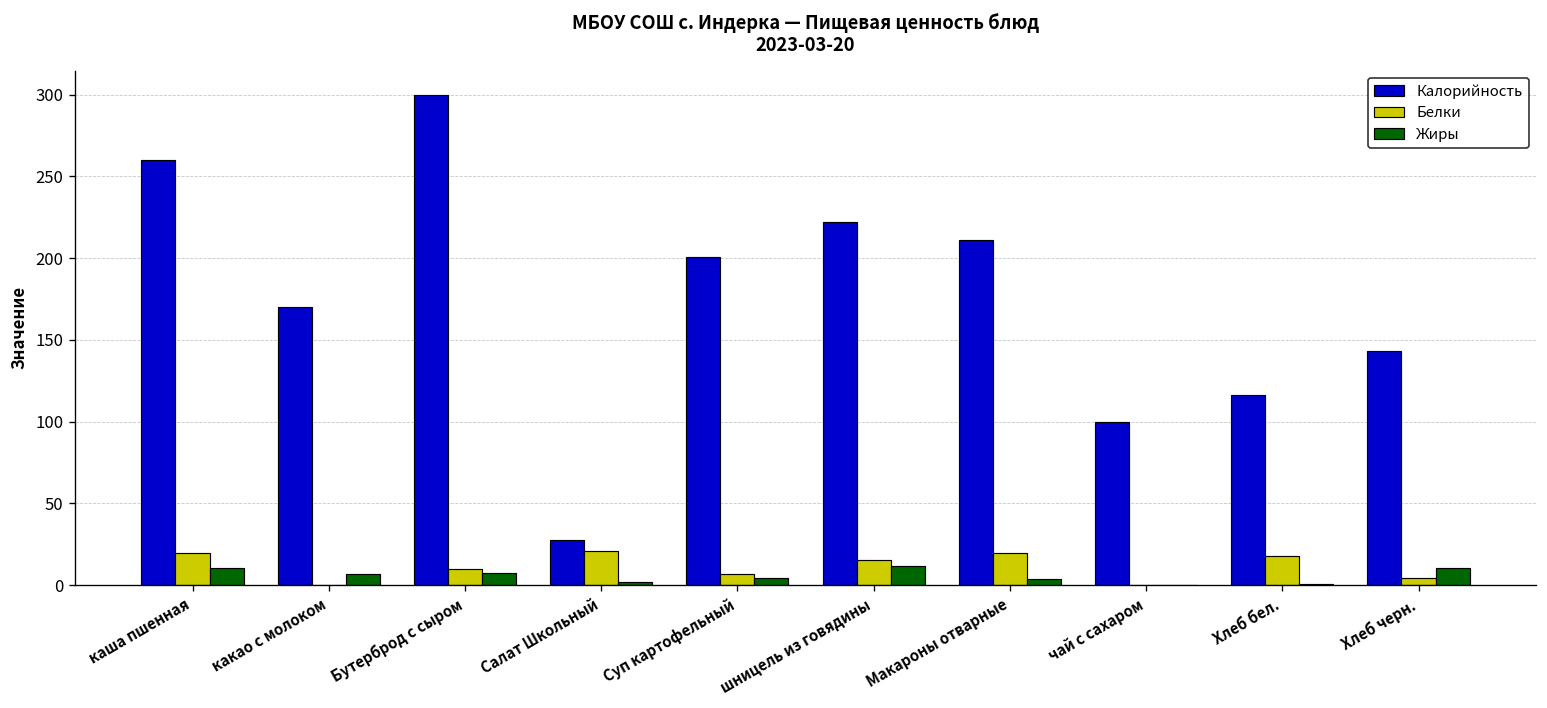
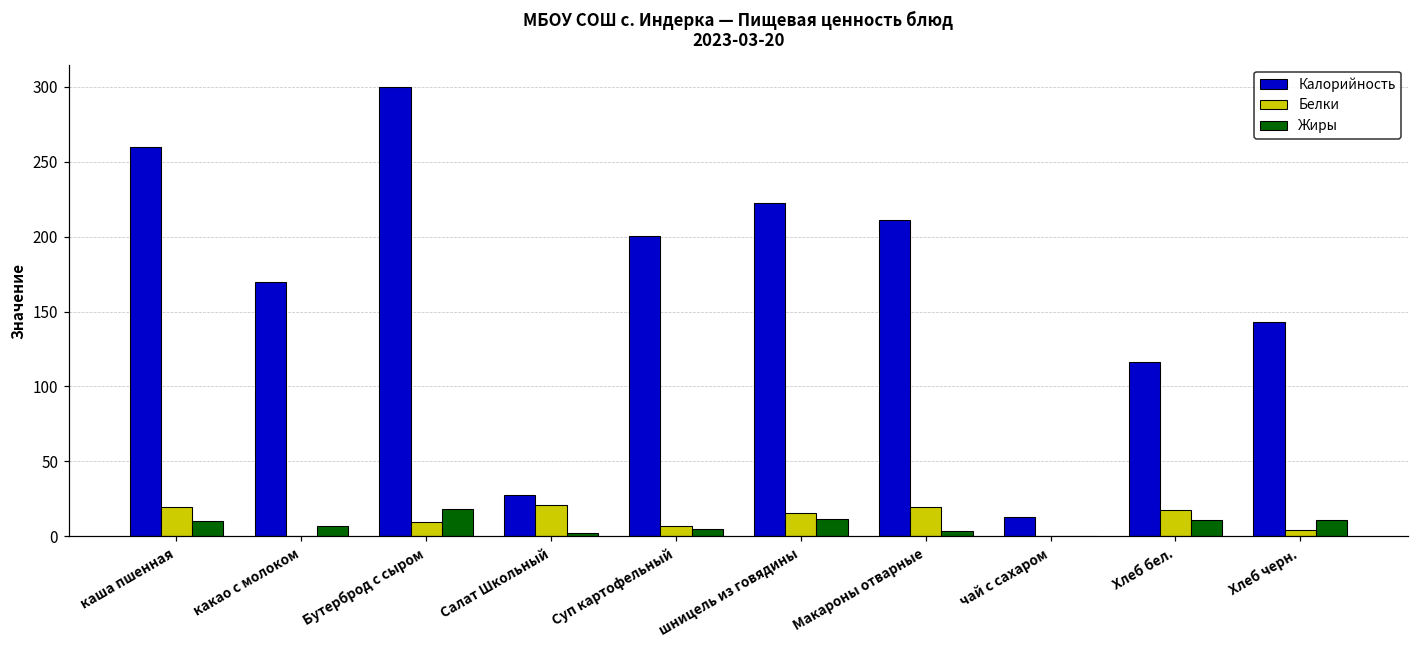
  {
    "Калорийность": {
      "каша пшенная": 260,
      "какао с молоком": 170,
      "Бутерброд с сыром": 300,
      "Салат Школьный": 28,
      "Суп картофельный": 201,
      "шницель из говядины": 222,
      "Макароны отварные": 211,
-     "чай с сахаром": 100,
+     "чай с сахаром": 13,
      "Хлеб бел.": 116,
      "Хлеб черн.": 143
    },
    "Белки": {
      "каша пшенная": 20,
      "Бутерброд с сыром": 10,
      "Салат Школьный": 21,
      "Суп картофельный": 7,
      "шницель из говядины": 16,
      "Макароны отварные": 20,
      "Хлеб бел.": 18,
      "Хлеб черн.": 4
    },
    "Жиры": {
      "каша пшенная": 10,
      "какао с молоком": 7,
-     "Бутерброд с сыром": 7,
+     "Бутерброд с сыром": 18,
      "Салат Школьный": 2,
      "Суп картофельный": 5,
      "шницель из говядины": 12,
      "Макароны отварные": 4,
      "чай с сахаром": 0,
-     "Хлеб бел.": 1,
+     "Хлеб бел.": 11,
      "Хлеб черн.": 11
    }
  }
